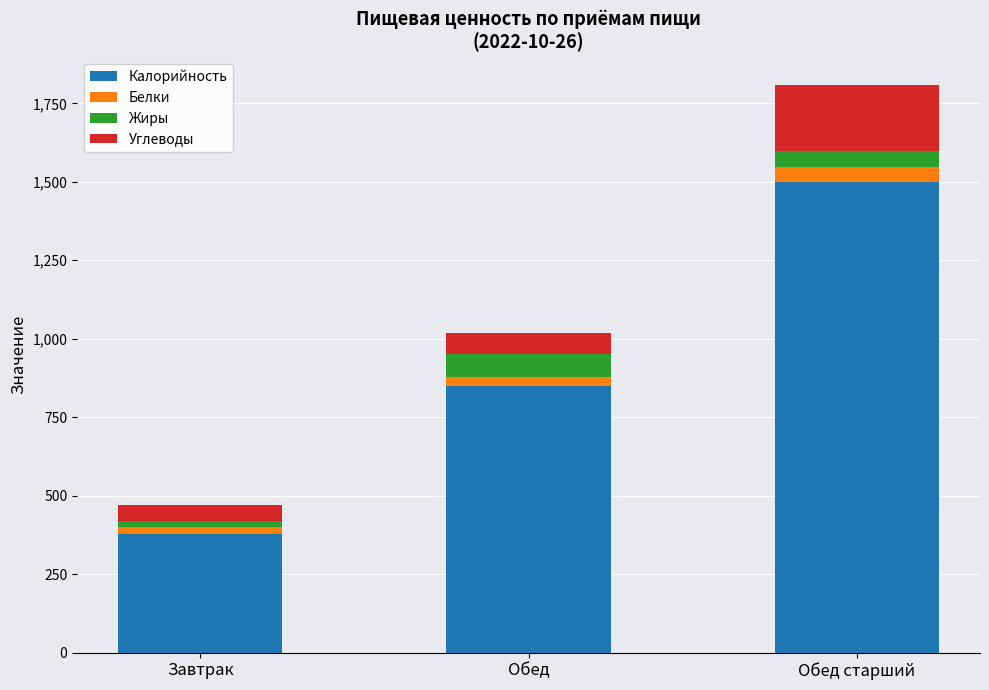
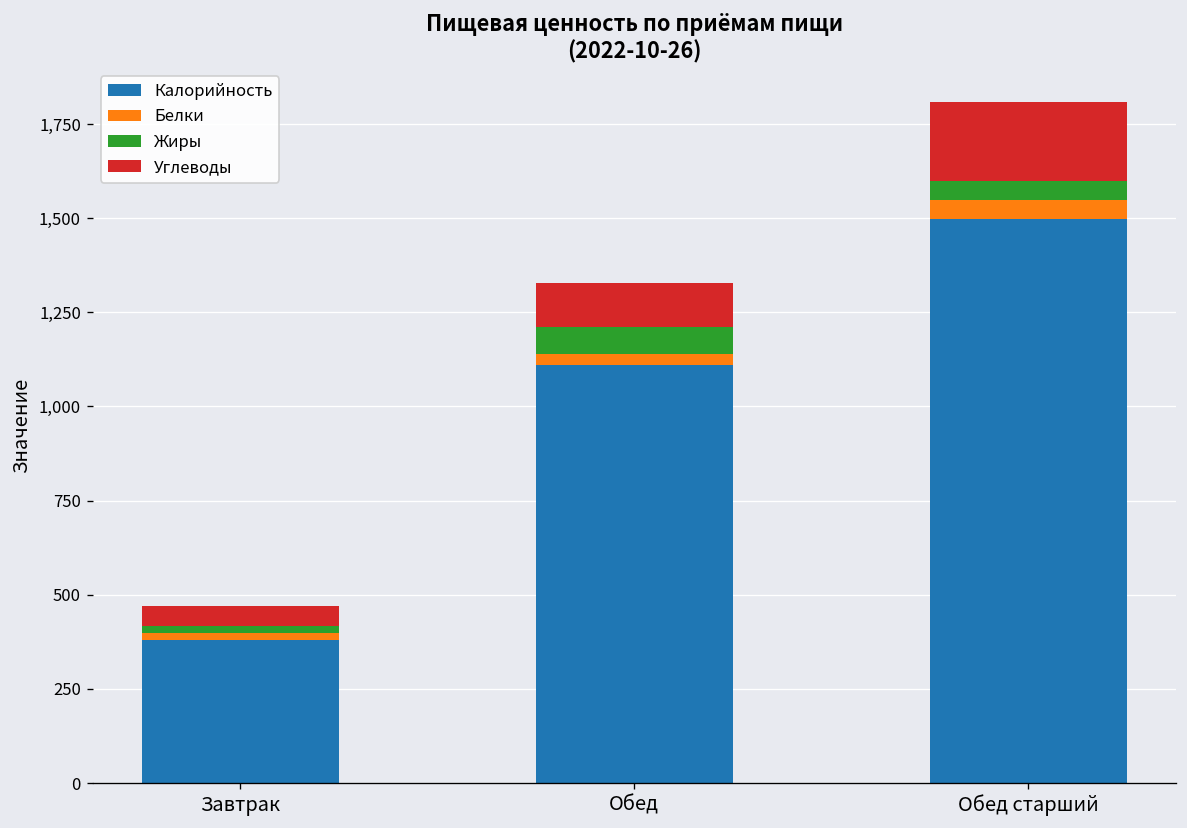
  {
    "Калорийность": {
      "Завтрак": "380",
-     "Обед": "850",
+     "Обед": "1,110",
      "Обед старший": "1,500"
    },
    "Белки": {
      "Завтрак": "20",
      "Обед": "30",
      "Обед старший": "50"
    },
    "Жиры": {
      "Завтрак": "20",
      "Обед": "70",
      "Обед старший": "50"
    },
    "Углеводы": {
      "Завтрак": "50",
-     "Обед": "70",
+     "Обед": "120",
      "Обед старший": "210"
    }
  }
